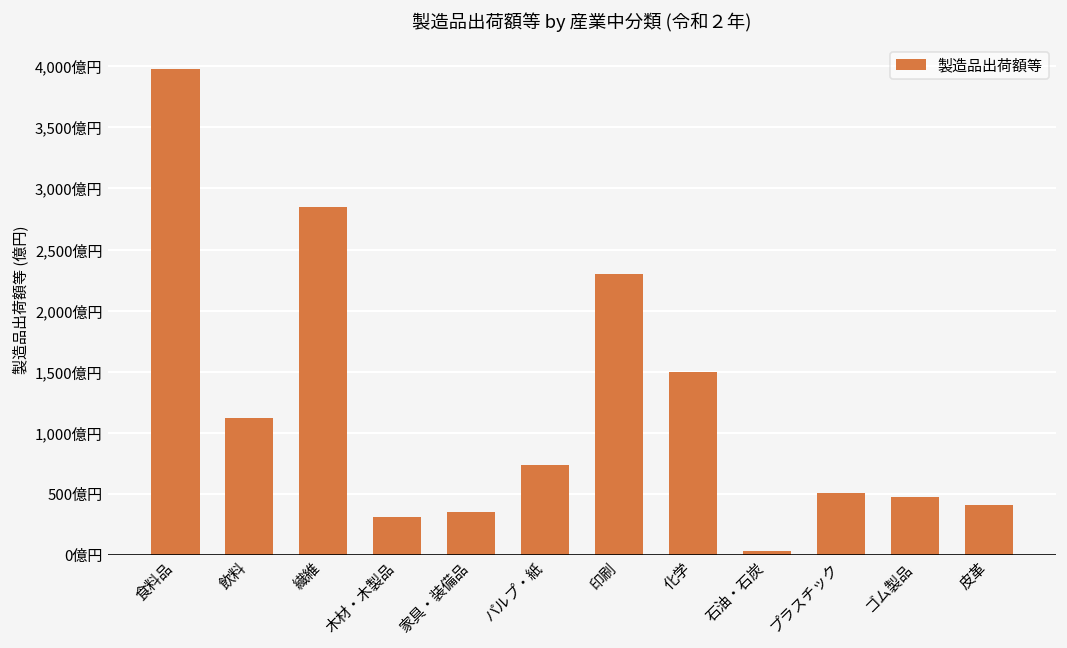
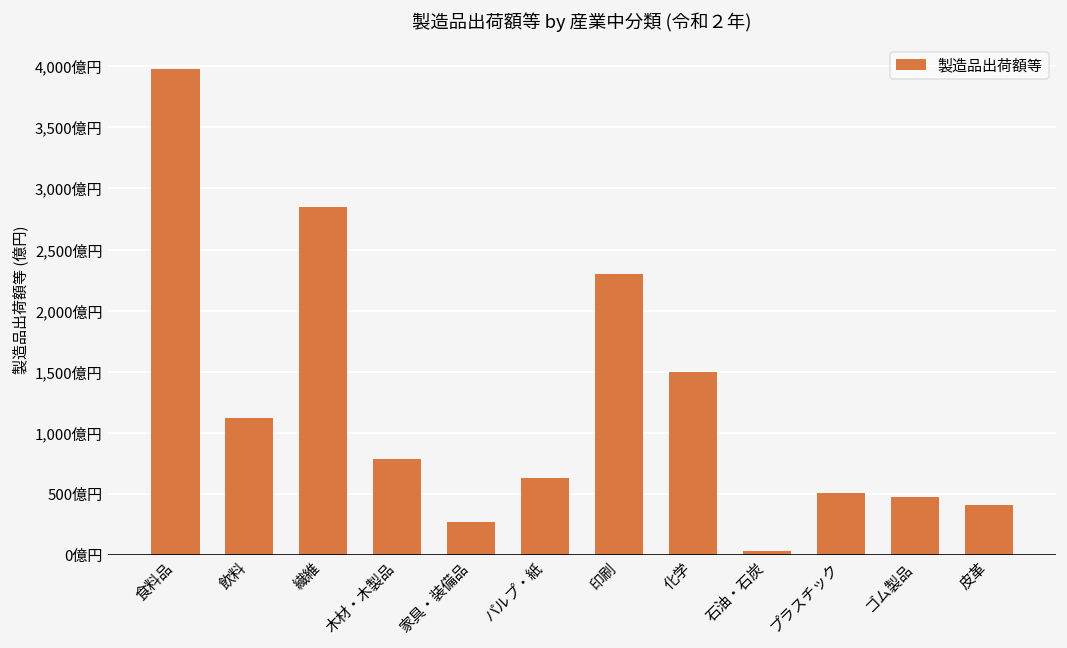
  {
    "食料品": "3,980億円",
    "飲料": "1,130億円",
    "繊維": "2,850億円",
-   "木材・木製品": "310億円",
-   "家具・装備品": "350億円",
-   "パルプ・紙": "740億円",
+   "木材・木製品": "790億円",
+   "家具・装備品": "270億円",
+   "パルプ・紙": "640億円",
    "印刷": "2,300億円",
    "化学": "1,500億円",
    "石油・石炭": "40億円",
    "プラスチック": "510億円",
    "ゴム製品": "480億円",
    "皮革": "410億円"
  }
